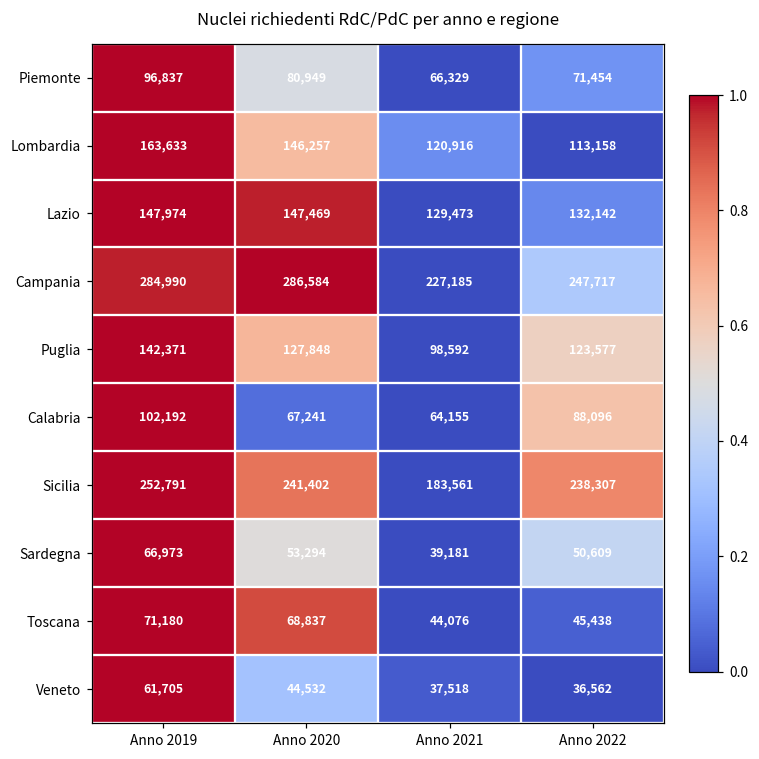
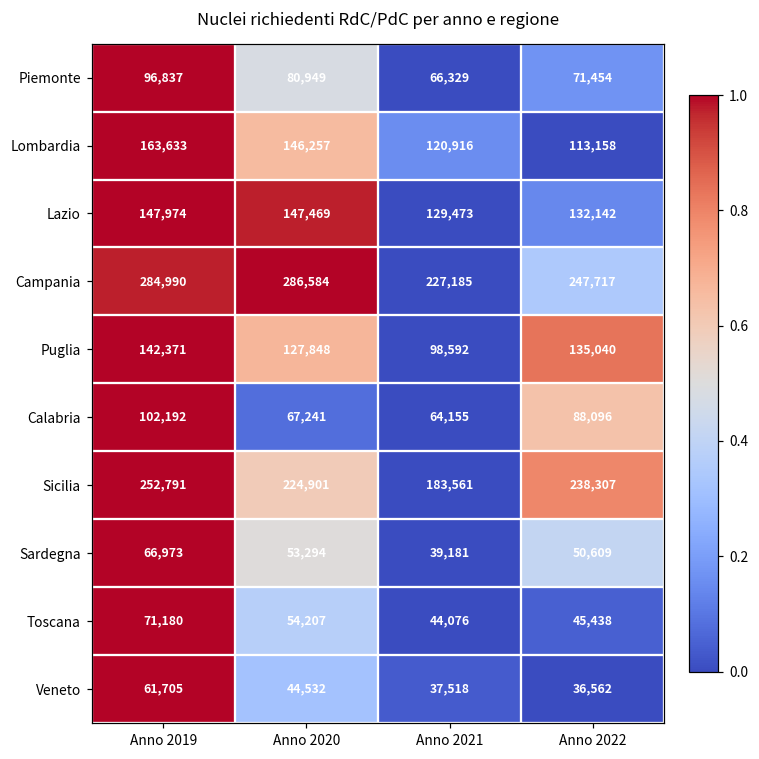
  {
    "Piemonte": {
      "Anno 2019": "96,837",
      "Anno 2021": "66,329",
      "Anno 2022": "71,454"
    },
    "Lombardia": {
      "Anno 2019": "163,633",
      "Anno 2020": "146,257",
      "Anno 2021": "120,916",
      "Anno 2022": "113,158"
    },
    "Lazio": {
      "Anno 2019": "147,974",
      "Anno 2020": "147,469",
      "Anno 2021": "129,473",
      "Anno 2022": "132,142"
    },
    "Campania": {
      "Anno 2019": "284,990",
      "Anno 2020": "286,584",
      "Anno 2021": "227,185",
      "Anno 2022": "247,717"
    },
    "Puglia": {
      "Anno 2019": "142,371",
      "Anno 2020": "127,848",
      "Anno 2021": "98,592",
-     "Anno 2022": "123,577"
+     "Anno 2022": "135,040"
    },
    "Calabria": {
      "Anno 2019": "102,192",
      "Anno 2020": "67,241",
      "Anno 2021": "64,155",
      "Anno 2022": "88,096"
    },
    "Sicilia": {
      "Anno 2019": "252,791",
-     "Anno 2020": "241,402",
+     "Anno 2020": "224,901",
      "Anno 2021": "183,561",
      "Anno 2022": "238,307"
    },
    "Sardegna": {
      "Anno 2019": "66,973",
      "Anno 2021": "39,181",
      "Anno 2022": "50,609"
    },
    "Toscana": {
      "Anno 2019": "71,180",
-     "Anno 2020": "68,837",
+     "Anno 2020": "54,207",
      "Anno 2021": "44,076",
      "Anno 2022": "45,438"
    },
    "Veneto": {
      "Anno 2019": "61,705",
      "Anno 2020": "44,532",
      "Anno 2021": "37,518",
      "Anno 2022": "36,562"
    }
  }
